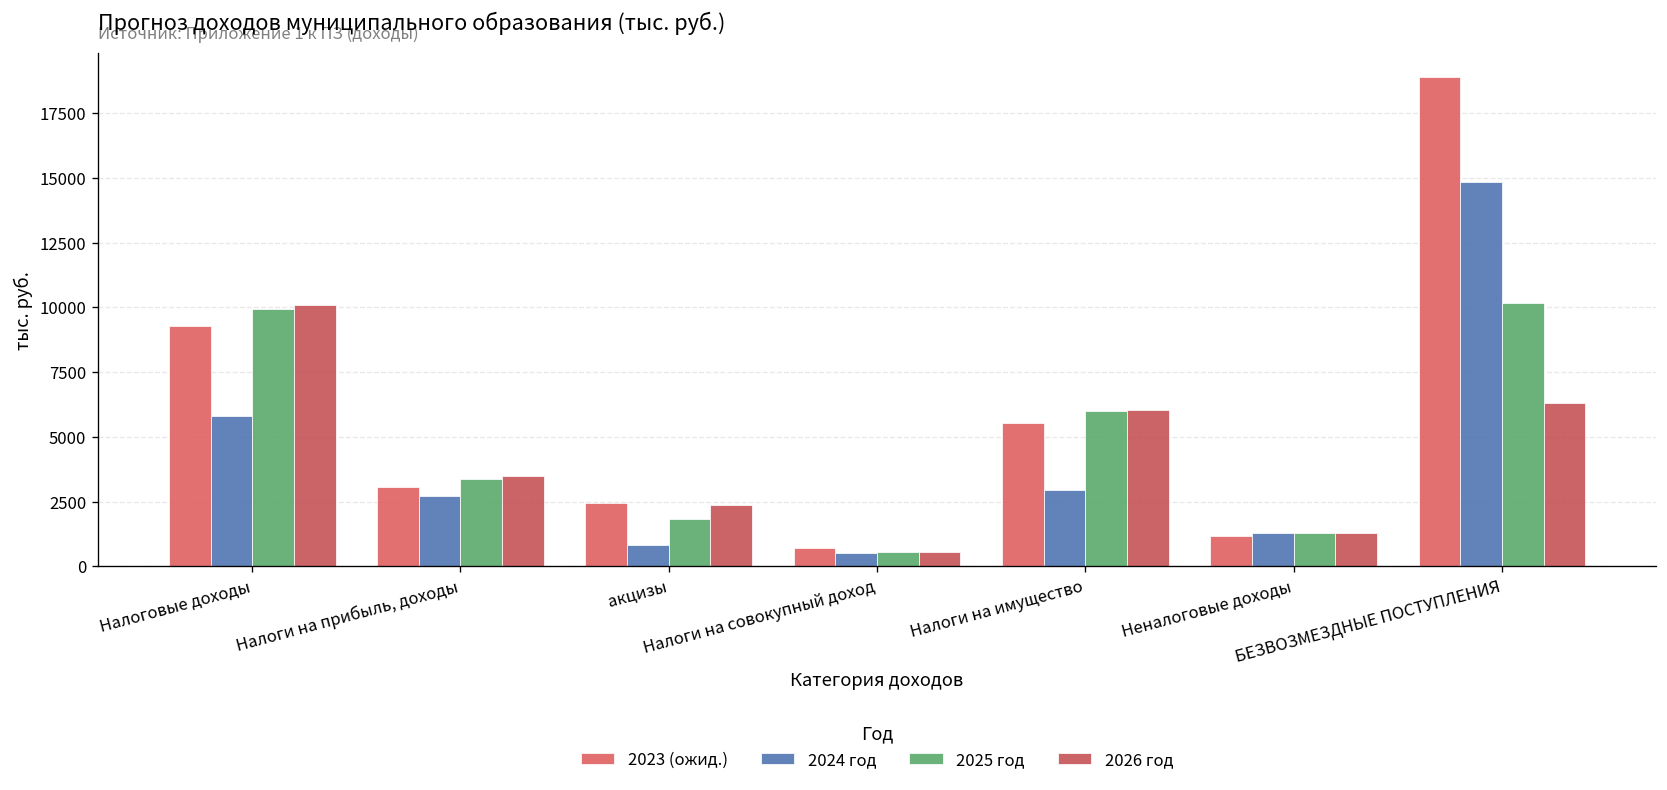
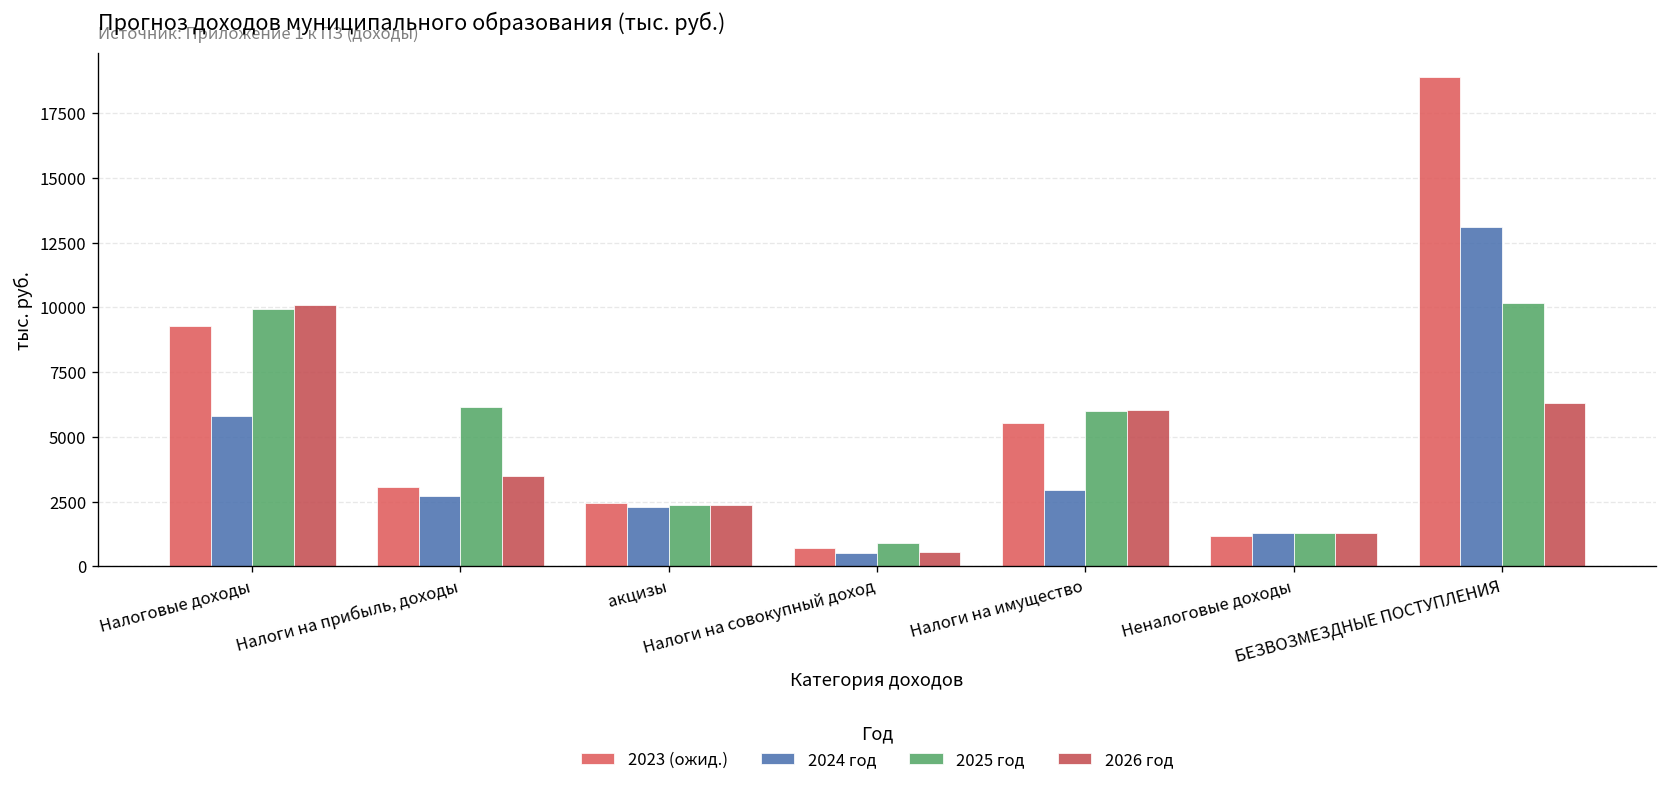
  {
    "2024 год": {
      "Налоговые доходы": 5800,
      "Налоги на прибыль, доходы": 2700,
-     "акцизы": 800,
+     "акцизы": 2300,
      "Налоги на совокупный доход": 500,
      "Налоги на имущество": 2900,
      "Неналоговые доходы": 1300,
-     "БЕЗВОЗМЕЗДНЫЕ ПОСТУПЛЕНИЯ": 14800
+     "БЕЗВОЗМЕЗДНЫЕ ПОСТУПЛЕНИЯ": 13100
    },
    "2025 год": {
      "Налоговые доходы": 9900,
-     "Налоги на прибыль, доходы": 3400,
-     "акцизы": 1800,
-     "Налоги на совокупный доход": 500,
+     "Налоги на прибыль, доходы": 6100,
+     "акцизы": 2400,
+     "Налоги на совокупный доход": 900,
      "Налоги на имущество": 6000,
      "Неналоговые доходы": 1300,
      "БЕЗВОЗМЕЗДНЫЕ ПОСТУПЛЕНИЯ": 10200
    }
  }
